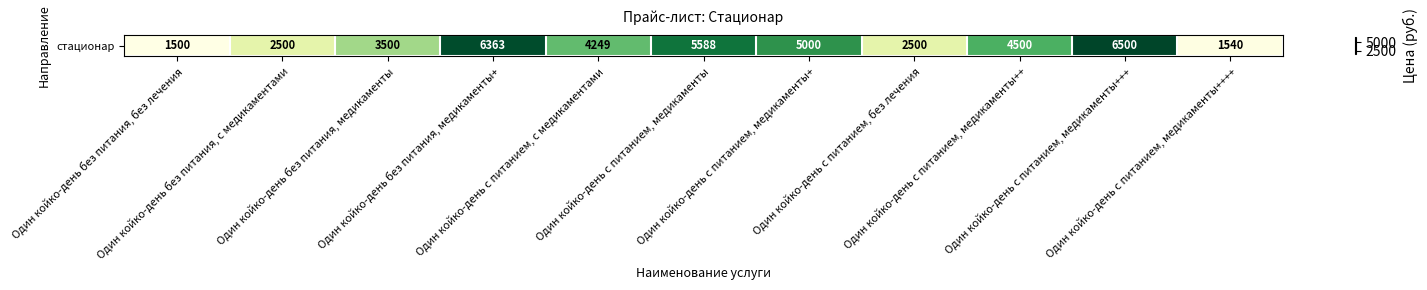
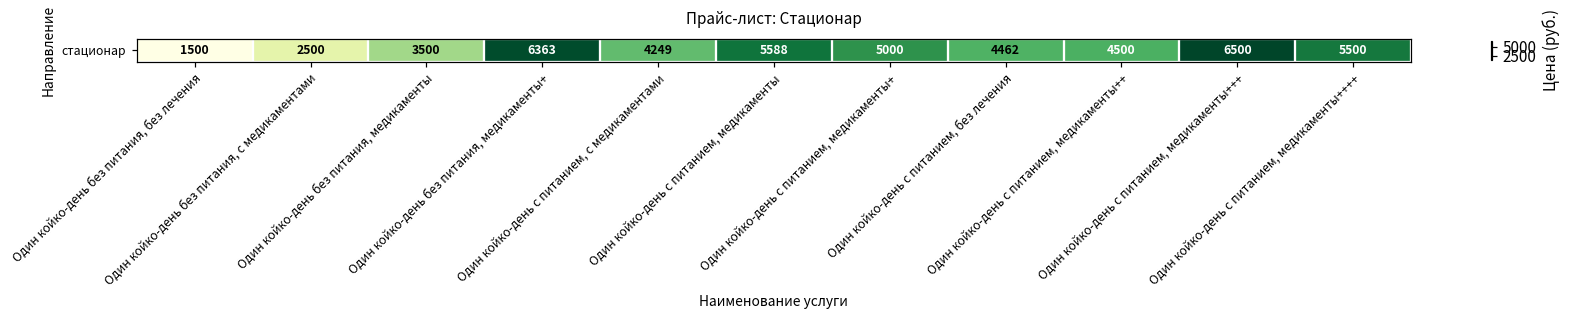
  {
    "стационар": {
      "Один койко-день без питания, без лечения": 1500,
      "Один койко-день без питания, с медикаментами": 2500,
      "Один койко-день без питания, медикаменты": 3500,
      "Один койко-день без питания, медикаменты+": 6363,
      "Один койко-день с питанием, с медикаментами": 4249,
      "Один койко-день с питанием, медикаменты": 5588,
      "Один койко-день с питанием, медикаменты+": 5000,
-     "Один койко-день с питанием, без лечения": 2500,
+     "Один койко-день с питанием, без лечения": 4462,
      "Один койко-день с питанием, медикаменты++": 4500,
      "Один койко-день с питанием, медикаменты+++": 6500,
-     "Один койко-день с питанием, медикаменты++++": 1540
+     "Один койко-день с питанием, медикаменты++++": 5500
    }
  }
